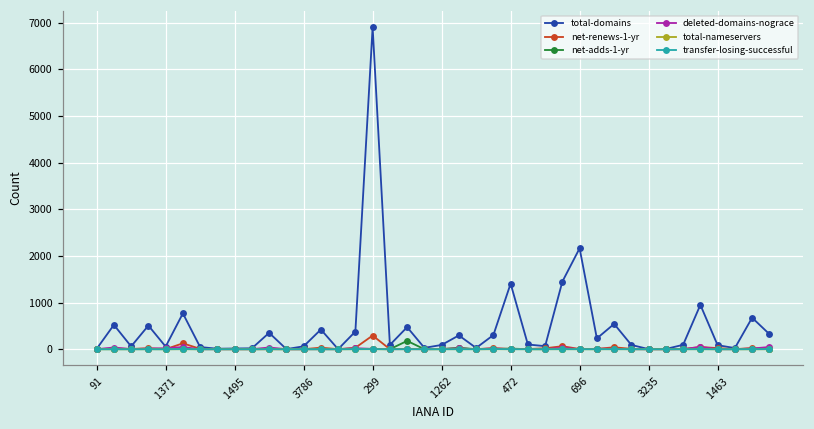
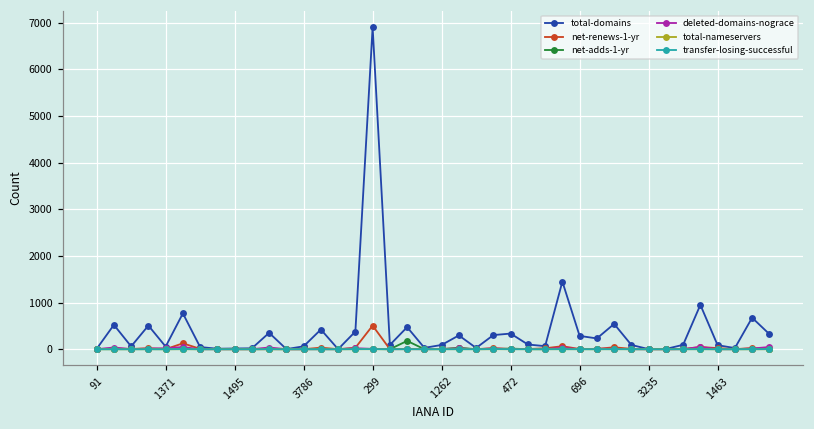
  {
    "total-domains": {
      "3786": 100,
      "299": 6900,
      "1262": 100,
-     "472": 1400,
-     "696": 2200,
+     "472": 300,
+     "696": 300,
      "1463": 100
    },
    "net-renews-1-yr": {
-     "299": 300
+     "299": 500
    }
  }
